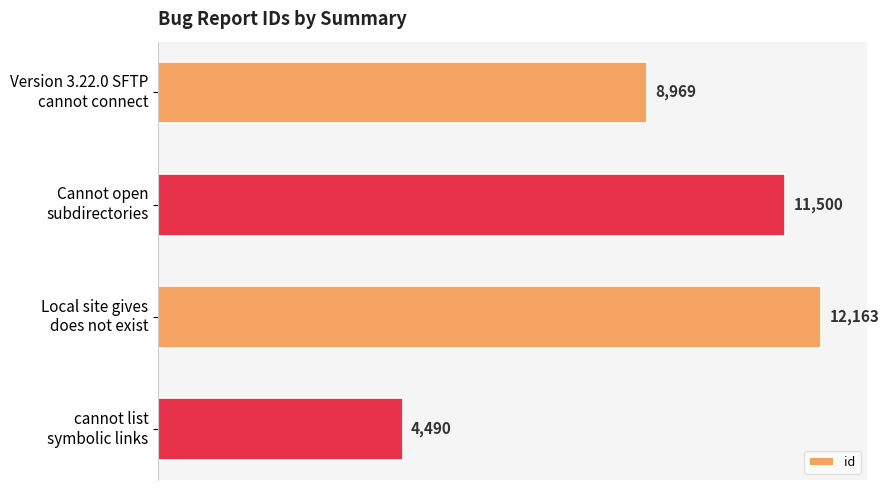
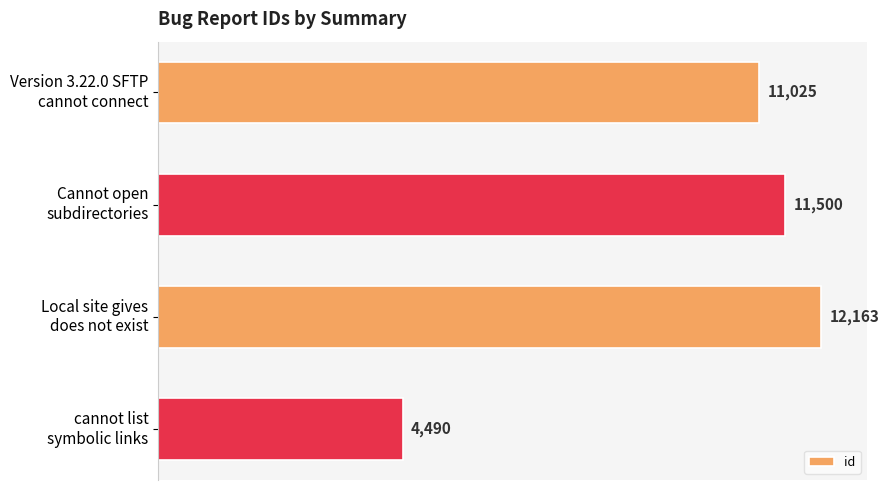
  {
-   "Version 3.22.0 SFTP cannot connect": "8,969",
+   "Version 3.22.0 SFTP cannot connect": "11,025",
    "Cannot open subdirectories": "11,500",
    "Local site gives does not exist": "12,163",
    "cannot list symbolic links": "4,490"
  }
